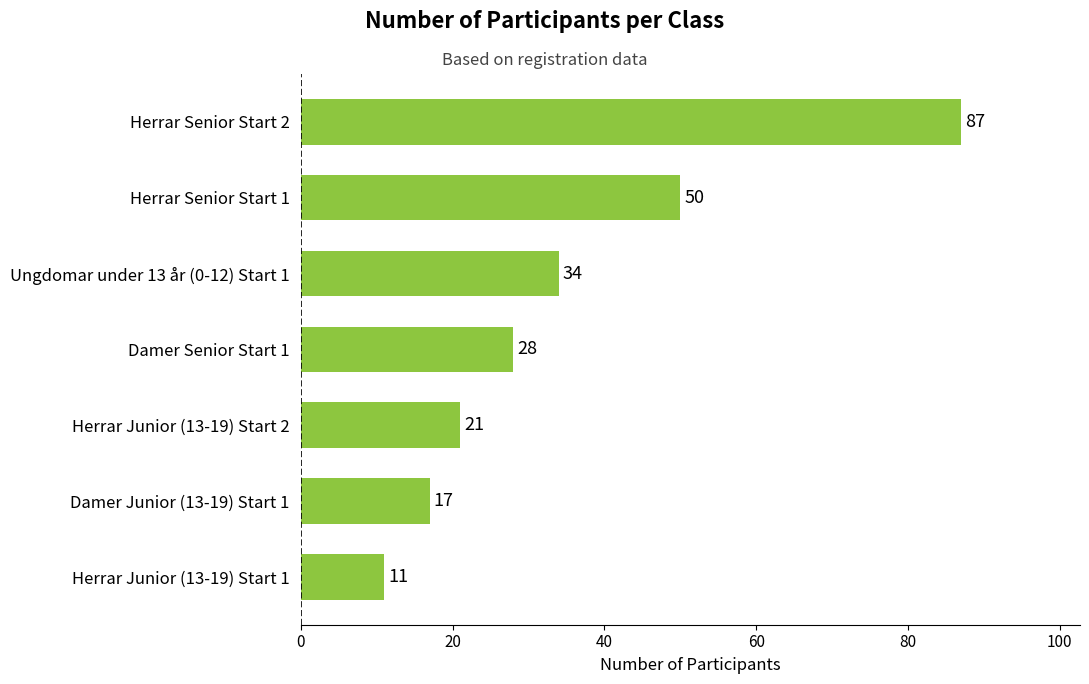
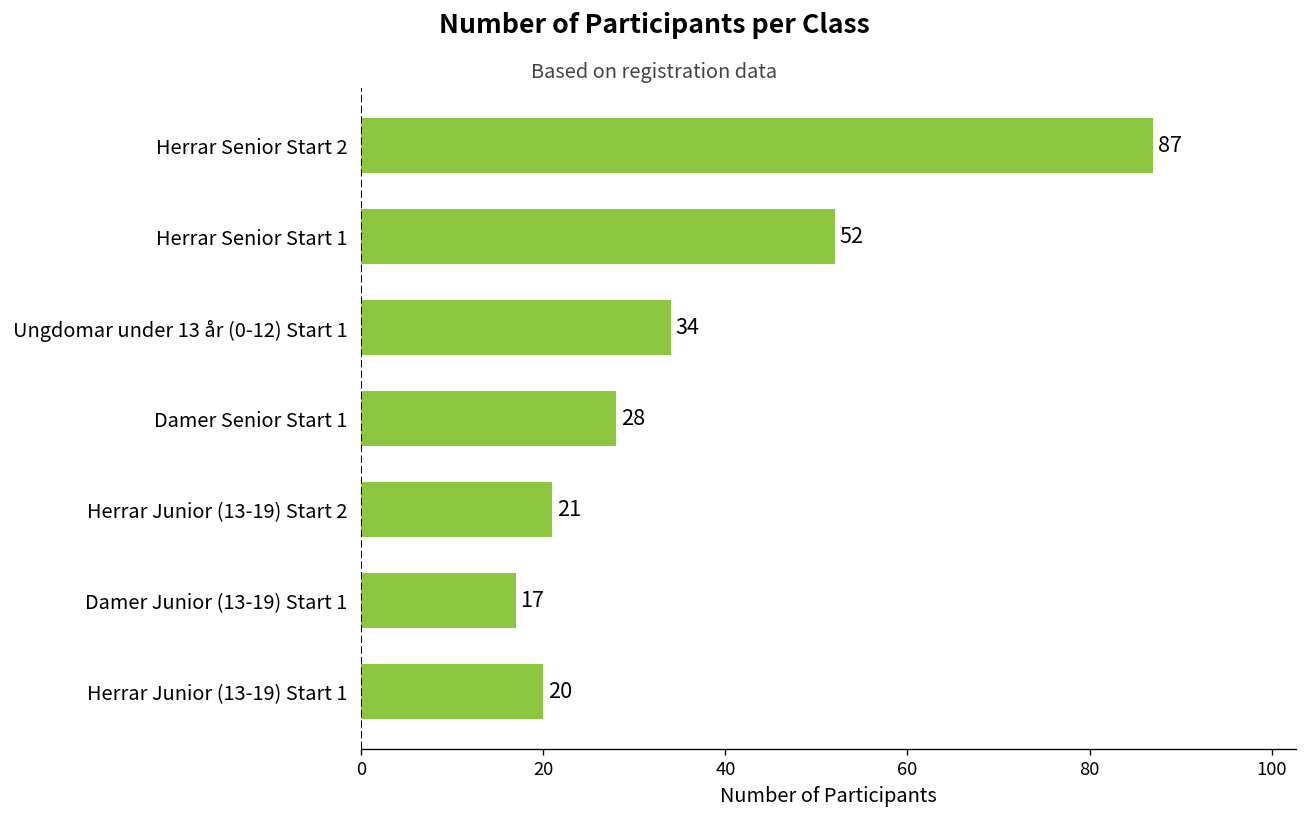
  {
    "Herrar Senior Start 2": 87,
-   "Herrar Senior Start 1": 50,
+   "Herrar Senior Start 1": 52,
    "Ungdomar under 13 år (0-12) Start 1": 34,
    "Damer Senior Start 1": 28,
    "Herrar Junior (13-19) Start 2": 21,
    "Damer Junior (13-19) Start 1": 17,
-   "Herrar Junior (13-19) Start 1": 11
+   "Herrar Junior (13-19) Start 1": 20
  }
